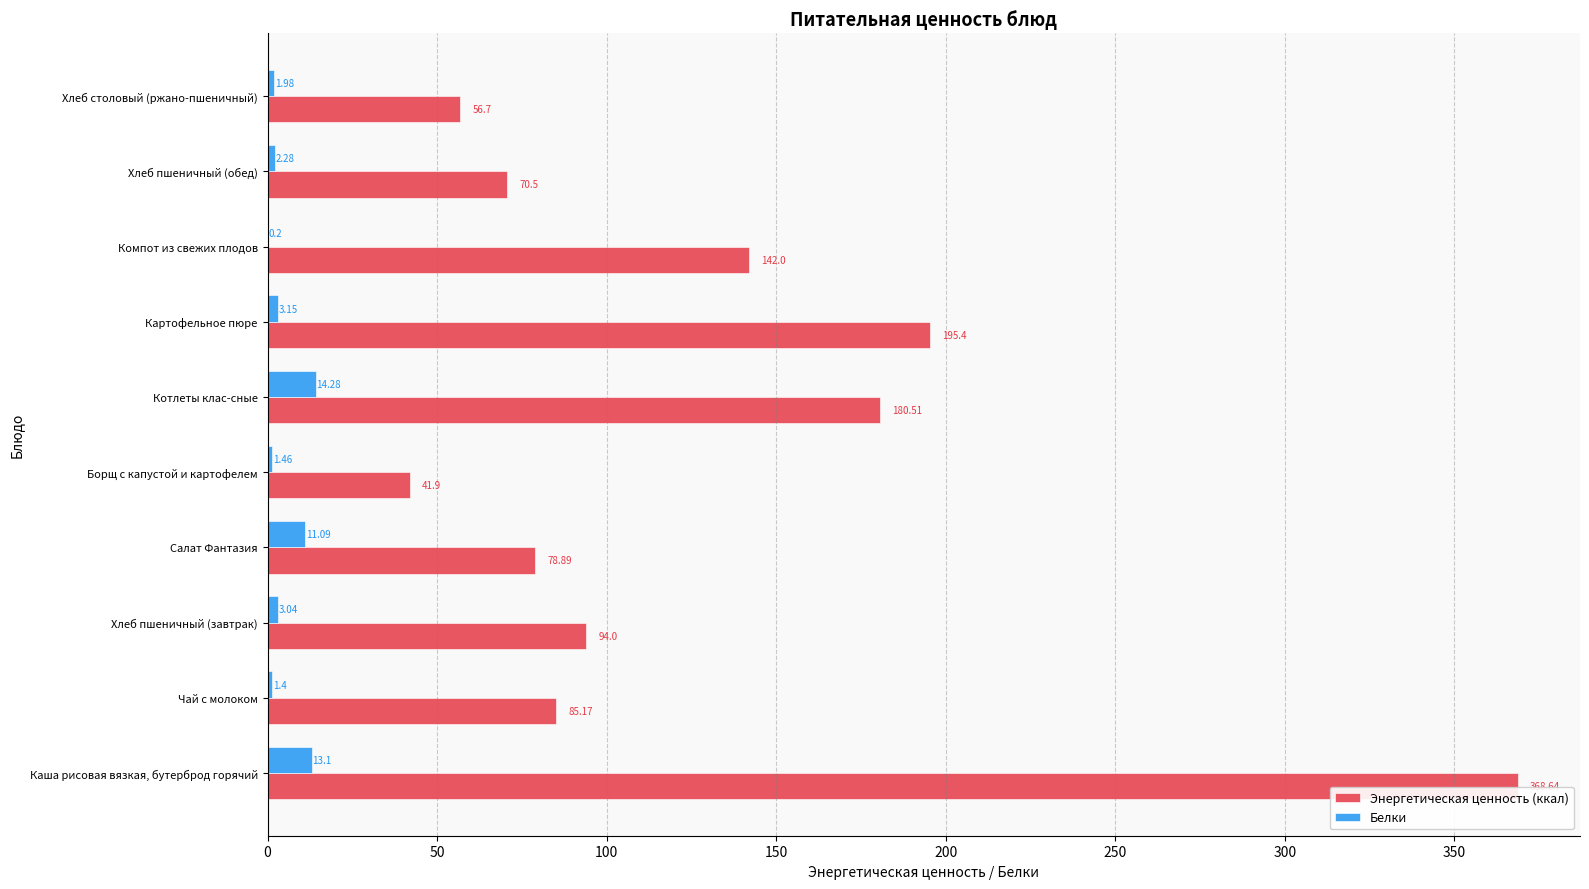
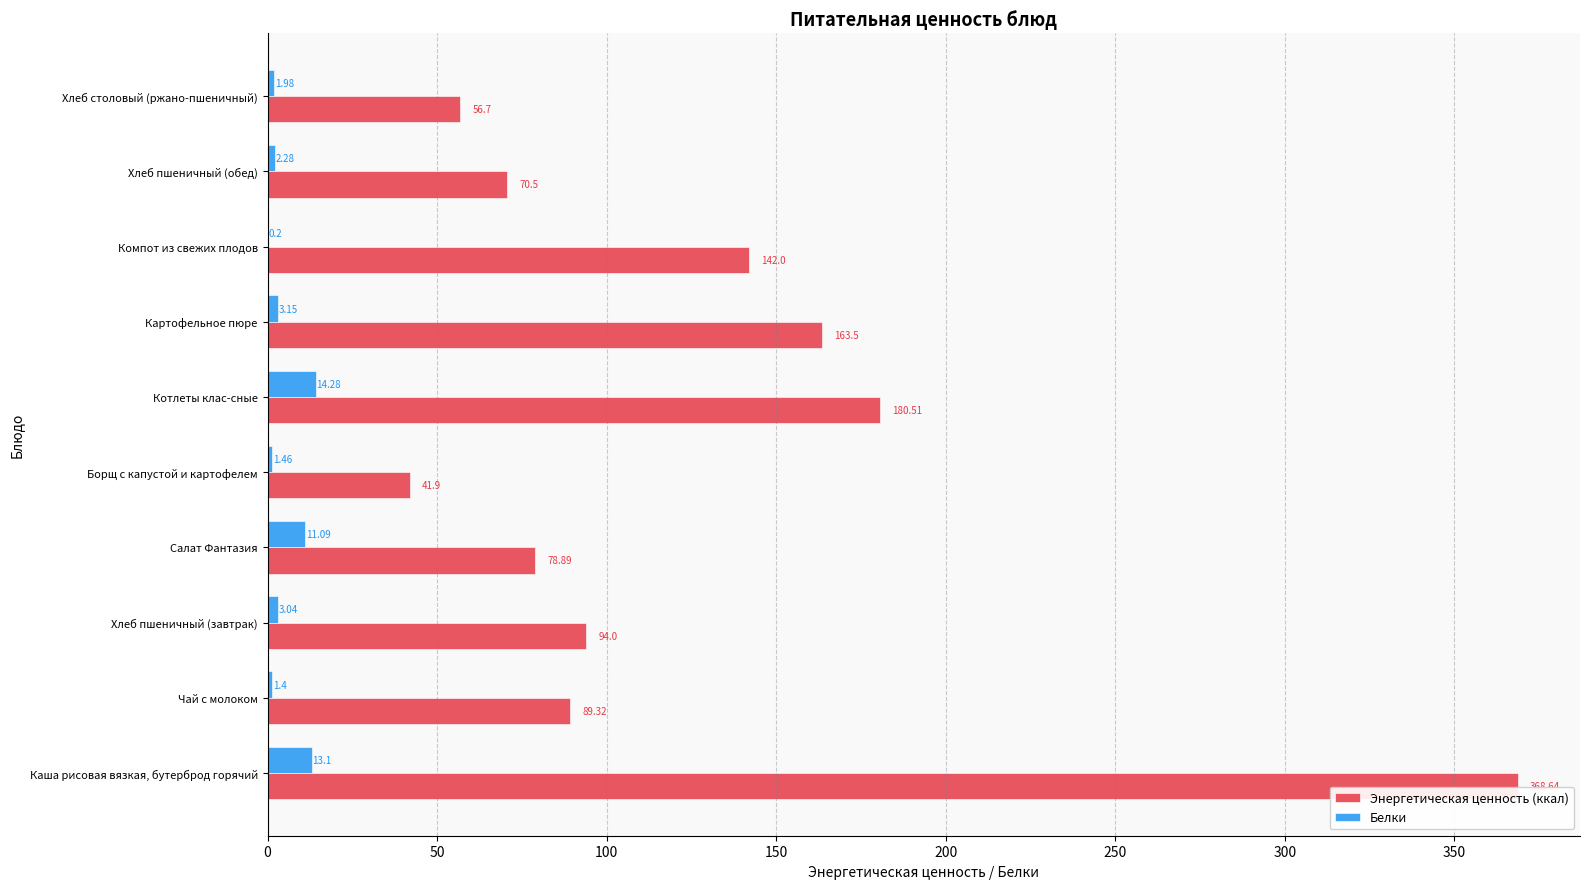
  {
    "Энергетическая ценность (ккал)": {
      "Хлеб столовый (ржано-пшеничный)": 56.7,
      "Хлеб пшеничный (обед)": 70.5,
      "Компот из свежих плодов": 142.0,
-     "Картофельное пюре": 195.4,
+     "Картофельное пюре": 163.5,
      "Котлеты клас-сные": 180.51,
      "Борщ с капустой и картофелем": 41.9,
      "Салат Фантазия": 78.89,
      "Хлеб пшеничный (завтрак)": 94.0,
-     "Чай с молоком": 85.17
+     "Чай с молоком": 89.32
    },
    "Белки": {
      "Хлеб столовый (ржано-пшеничный)": 1.98,
      "Хлеб пшеничный (обед)": 2.28,
      "Компот из свежих плодов": 0.2,
      "Картофельное пюре": 3.15,
      "Котлеты клас-сные": 14.28,
      "Борщ с капустой и картофелем": 1.46,
      "Салат Фантазия": 11.09,
      "Хлеб пшеничный (завтрак)": 3.04,
      "Чай с молоком": 1.4,
      "Каша рисовая вязкая, бутерброд горячий": 13.1
    }
  }
